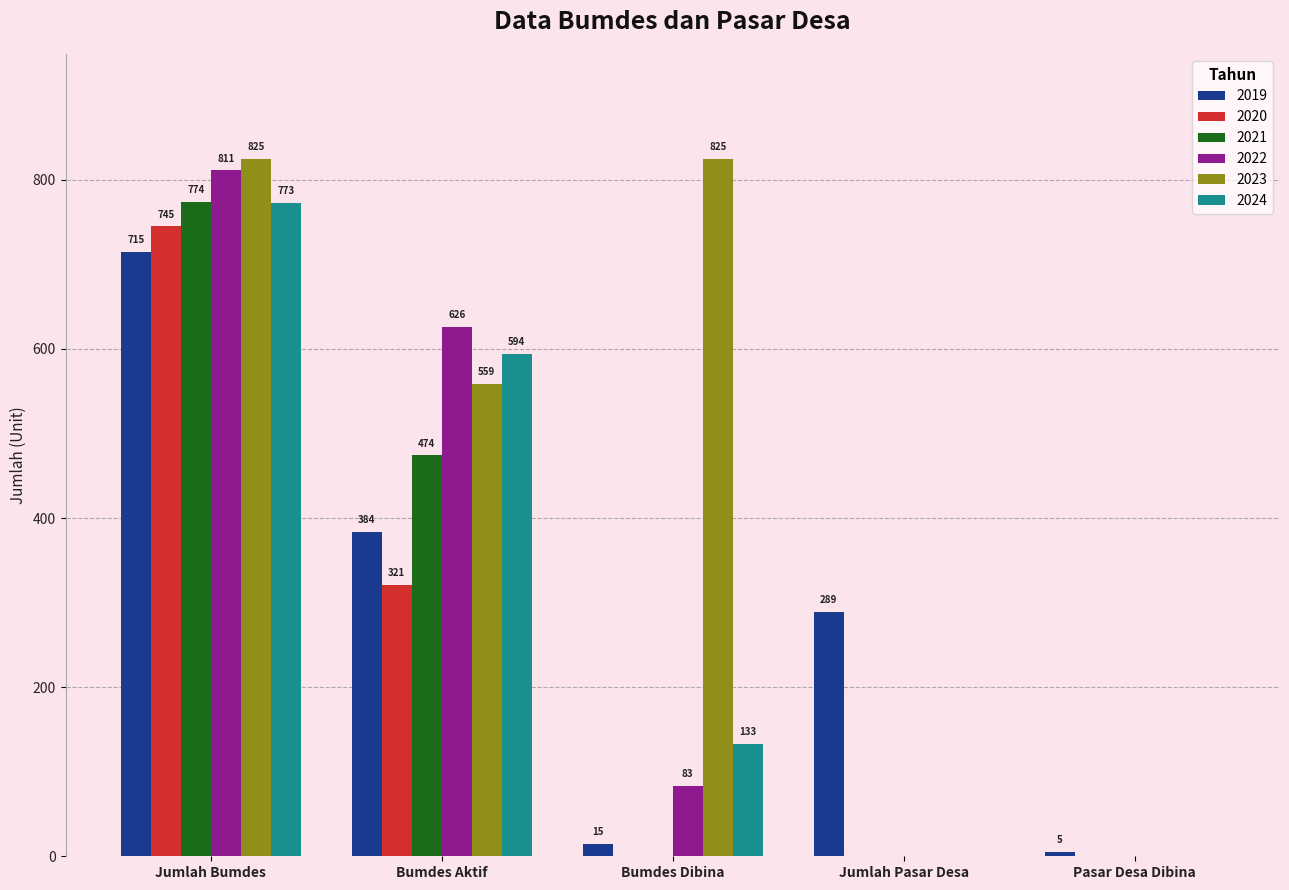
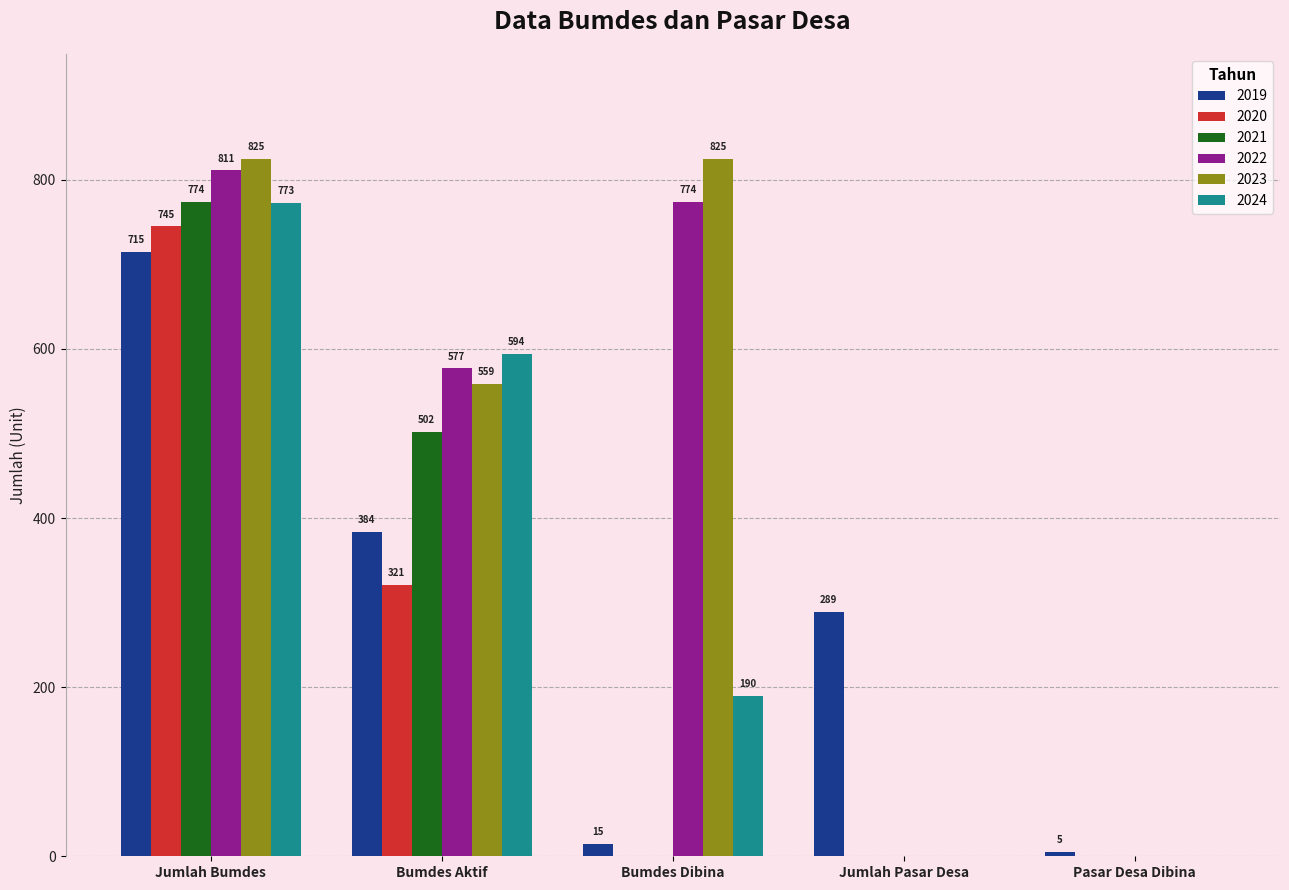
  {
    "2019": {
      "Jumlah Bumdes": 715,
      "Bumdes Aktif": 384,
      "Bumdes Dibina": 15,
      "Jumlah Pasar Desa": 289,
      "Pasar Desa Dibina": 5
    },
    "2020": {
      "Jumlah Bumdes": 745,
      "Bumdes Aktif": 321
    },
    "2021": {
      "Jumlah Bumdes": 774,
-     "Bumdes Aktif": 474
+     "Bumdes Aktif": 502
    },
    "2022": {
      "Jumlah Bumdes": 811,
-     "Bumdes Aktif": 626,
-     "Bumdes Dibina": 83
+     "Bumdes Aktif": 577,
+     "Bumdes Dibina": 774
    },
    "2023": {
      "Jumlah Bumdes": 825,
      "Bumdes Aktif": 559,
      "Bumdes Dibina": 825
    },
    "2024": {
      "Jumlah Bumdes": 773,
      "Bumdes Aktif": 594,
-     "Bumdes Dibina": 133
+     "Bumdes Dibina": 190
    }
  }
